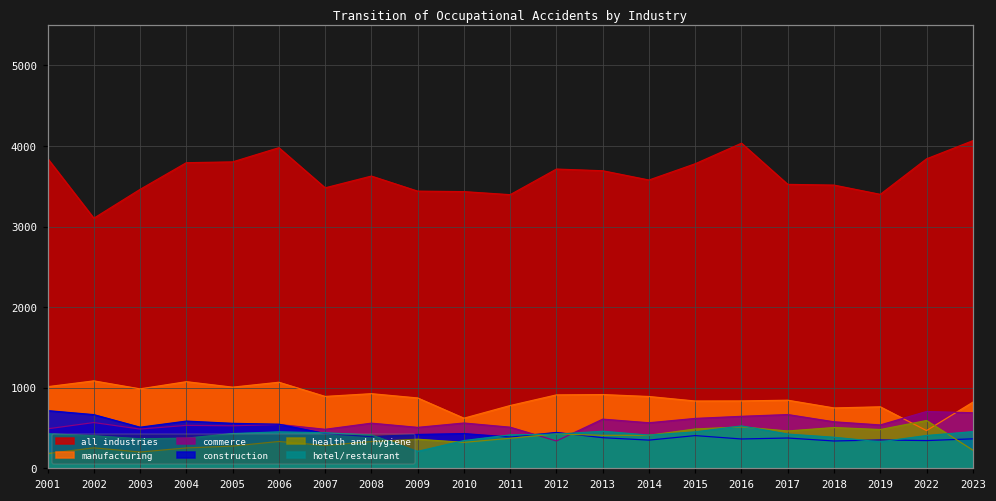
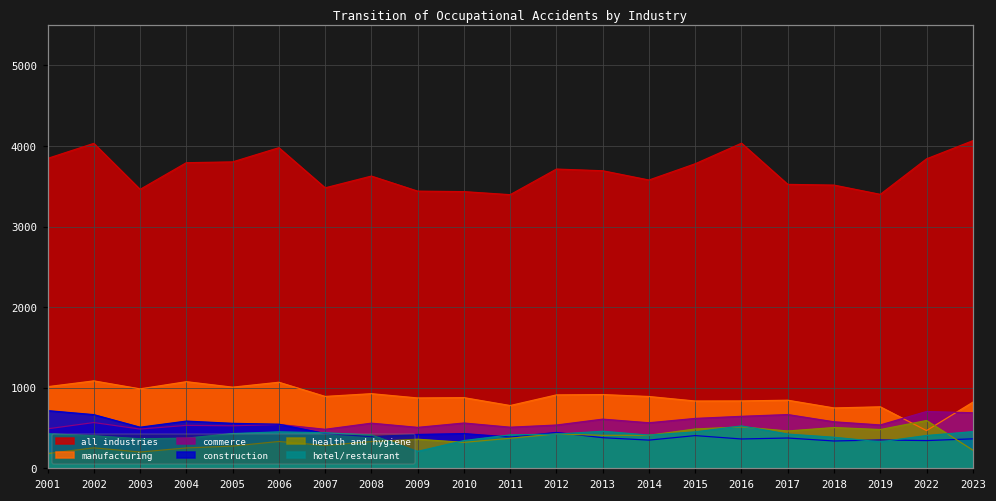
  {
    "all industries": {
      "2001": 3800,
-     "2002": 3100,
+     "2002": 4000,
      "2003": 3500,
      "2004": 3800,
      "2005": 3800,
      "2006": 4000,
      "2007": 3500,
      "2008": 3600,
      "2009": 3400,
      "2010": 3400,
      "2011": 3400,
      "2012": 3700,
      "2013": 3700,
      "2014": 3600,
      "2015": 3800,
      "2016": 4000,
      "2017": 3500,
      "2018": 3500,
      "2019": 3400,
      "2022": 3800,
      "2023": 4100
    },
    "manufacturing": {
      "2001": 1000,
      "2002": 1100,
      "2003": 1000,
      "2004": 1100,
      "2005": 1000,
      "2006": 1100,
      "2007": 900,
      "2008": 900,
      "2009": 900,
-     "2010": 600,
+     "2010": 900,
      "2011": 800,
      "2012": 900,
      "2013": 900,
      "2014": 900,
      "2015": 800,
      "2016": 800,
      "2017": 800,
      "2018": 700,
      "2019": 800,
      "2022": 500,
      "2023": 800
    },
    "commerce": {
      "2001": 500,
      "2002": 600,
      "2004": 500,
      "2007": 500,
      "2008": 600,
      "2009": 500,
      "2010": 600,
      "2011": 500,
-     "2012": 300,
+     "2012": 500,
      "2013": 600,
      "2014": 600,
      "2015": 600,
      "2016": 600,
      "2017": 700,
      "2018": 600,
      "2019": 500,
      "2022": 700,
      "2023": 700
    },
    "construction": {
      "2001": 700,
      "2002": 700,
      "2004": 600,
      "2009": 400,
      "2010": 400,
      "2014": 400,
      "2015": 400,
      "2016": 400,
      "2017": 400,
      "2018": 300,
      "2022": 300,
      "2023": 400
    },
    "health and hygiene": {
      "2001": 200,
      "2009": 400,
      "2015": 500,
      "2017": 500,
      "2018": 500,
      "2019": 500,
      "2022": 600,
      "2023": 200
    },
    "hotel/restaurant": {
      "2001": 400,
      "2006": 500,
      "2009": 200,
      "2013": 500,
      "2015": 500,
      "2017": 400,
      "2018": 400,
      "2022": 400,
      "2023": 500
    }
  }
